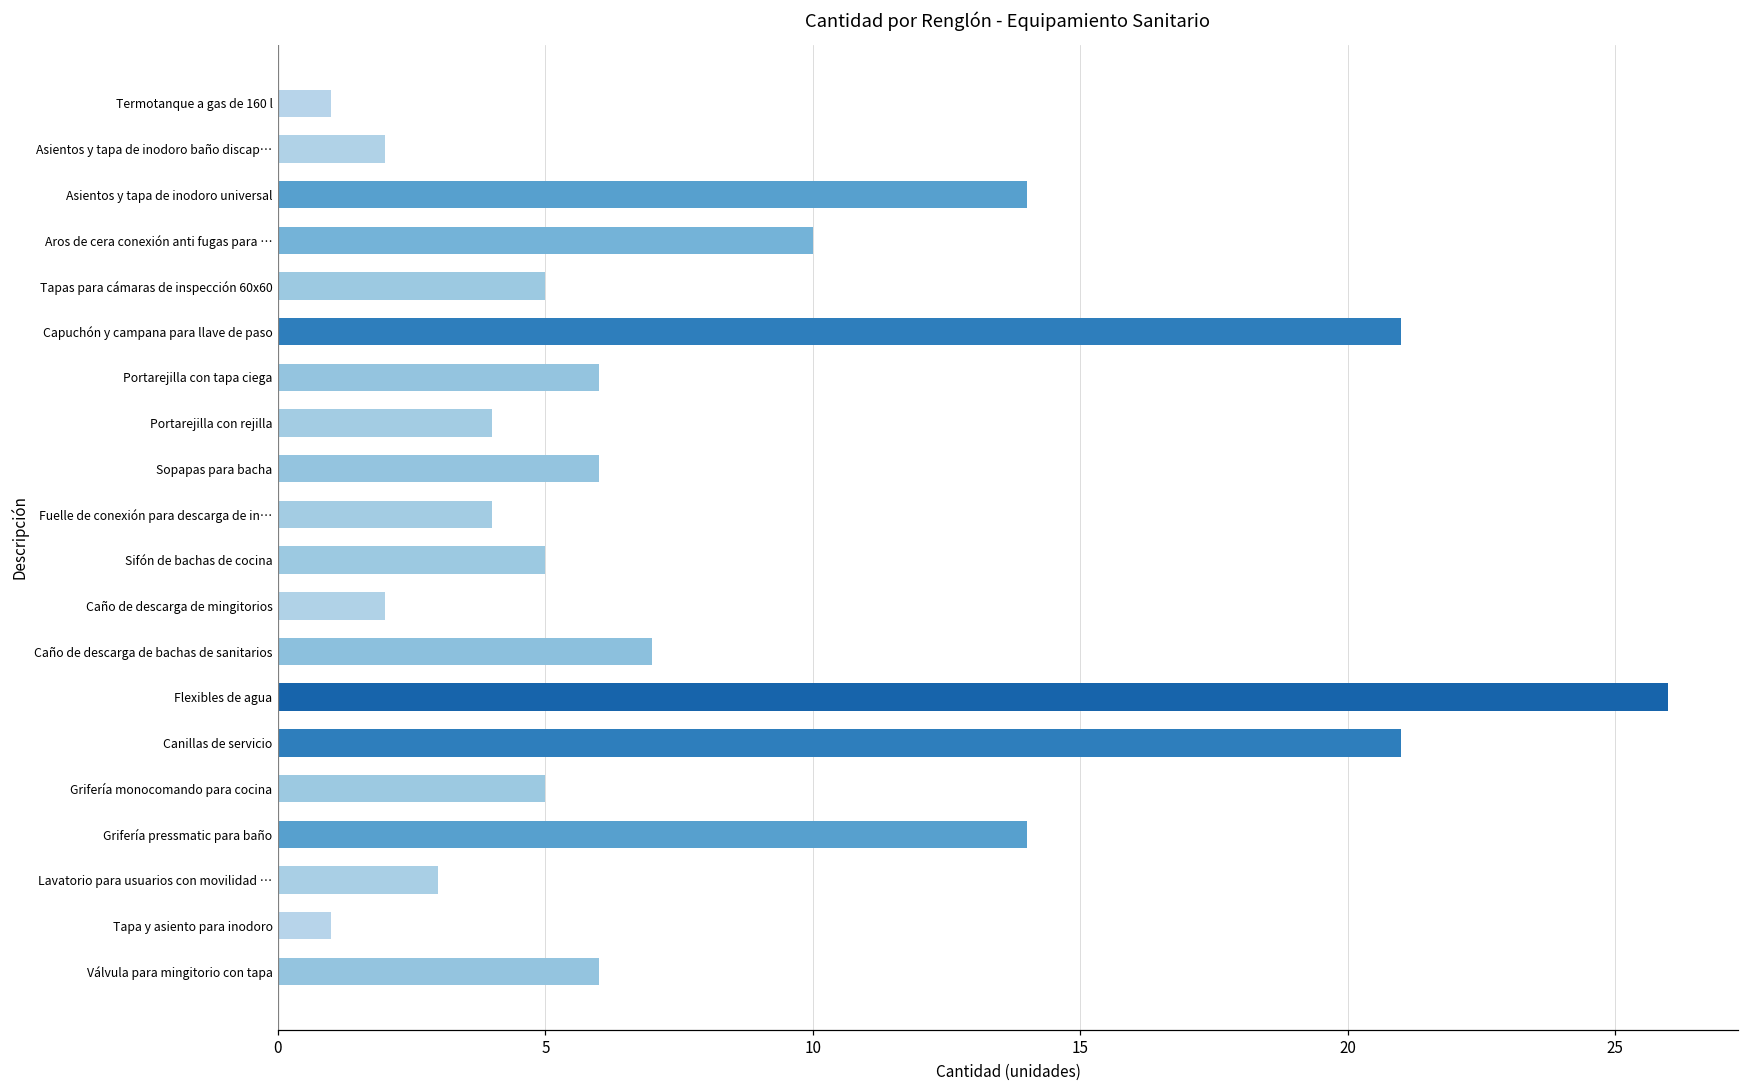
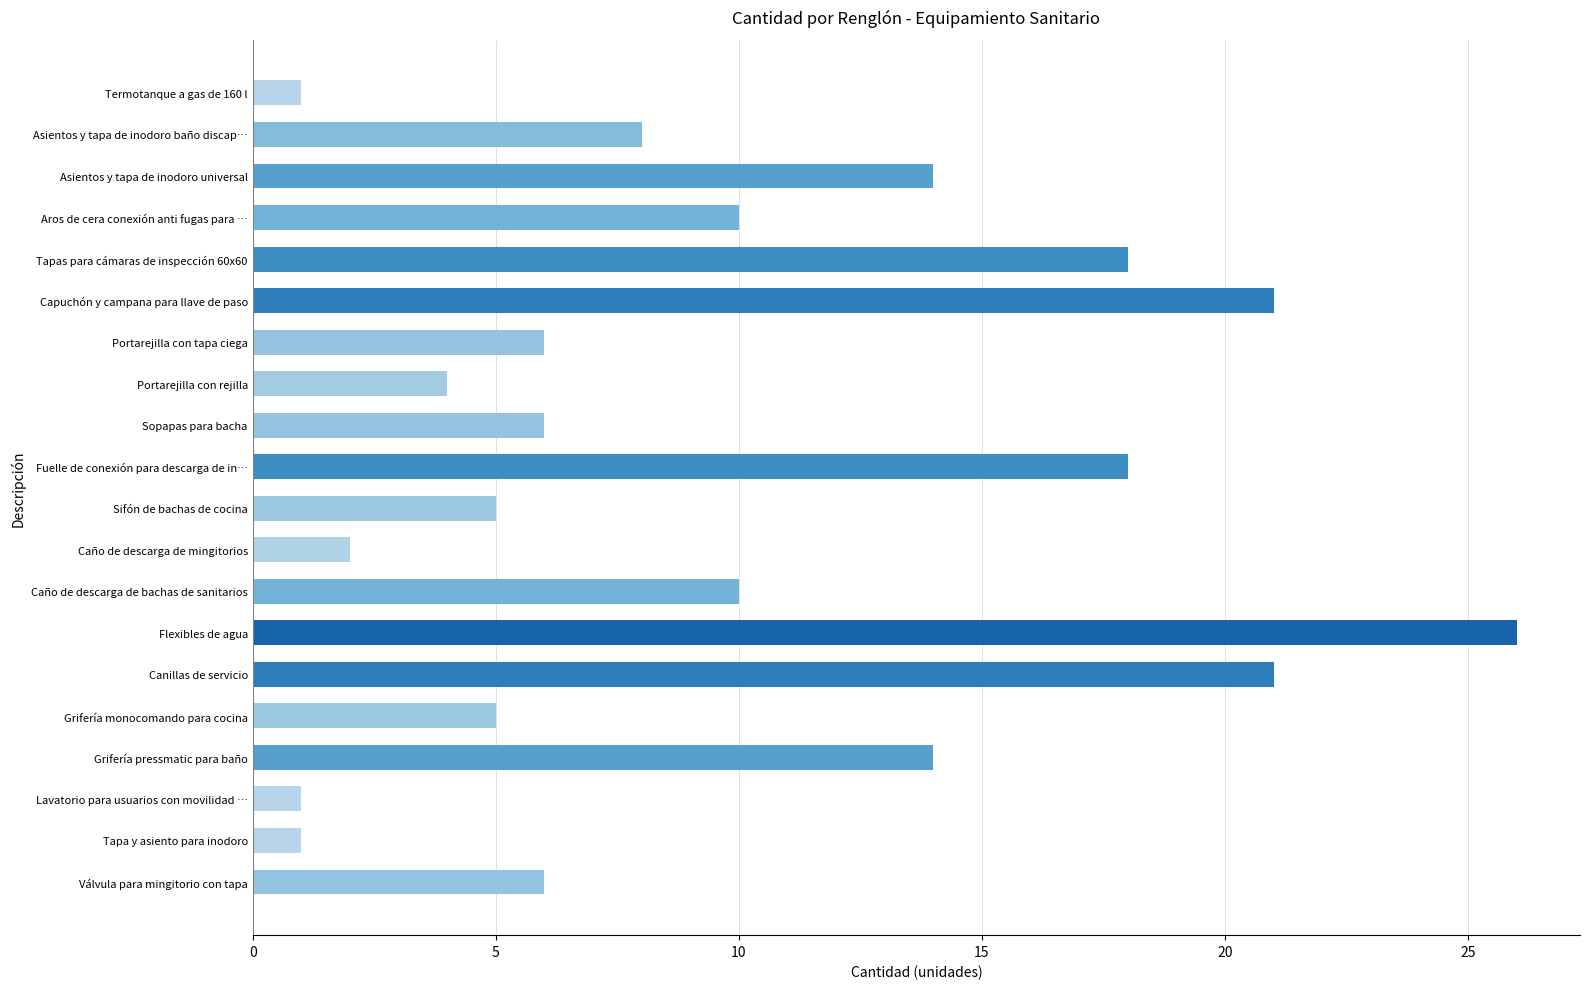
  {
    "Termotanque a gas de 160 l": 1,
-   "Asientos y tapa de inodoro baño discap…": 2,
+   "Asientos y tapa de inodoro baño discap…": 8,
    "Asientos y tapa de inodoro universal": 14,
    "Aros de cera conexión anti fugas para …": 10,
-   "Tapas para cámaras de inspección 60x60": 5,
+   "Tapas para cámaras de inspección 60x60": 18,
    "Capuchón y campana para llave de paso": 21,
    "Portarejilla con tapa ciega": 6,
    "Portarejilla con rejilla": 4,
    "Sopapas para bacha": 6,
-   "Fuelle de conexión para descarga de in…": 4,
+   "Fuelle de conexión para descarga de in…": 18,
    "Sifón de bachas de cocina": 5,
    "Caño de descarga de mingitorios": 2,
-   "Caño de descarga de bachas de sanitarios": 7,
+   "Caño de descarga de bachas de sanitarios": 10,
    "Flexibles de agua": 26,
    "Canillas de servicio": 21,
    "Grifería monocomando para cocina": 5,
    "Grifería pressmatic para baño": 14,
-   "Lavatorio para usuarios con movilidad …": 3,
+   "Lavatorio para usuarios con movilidad …": 1,
    "Tapa y asiento para inodoro": 1,
    "Válvula para mingitorio con tapa": 6
  }
